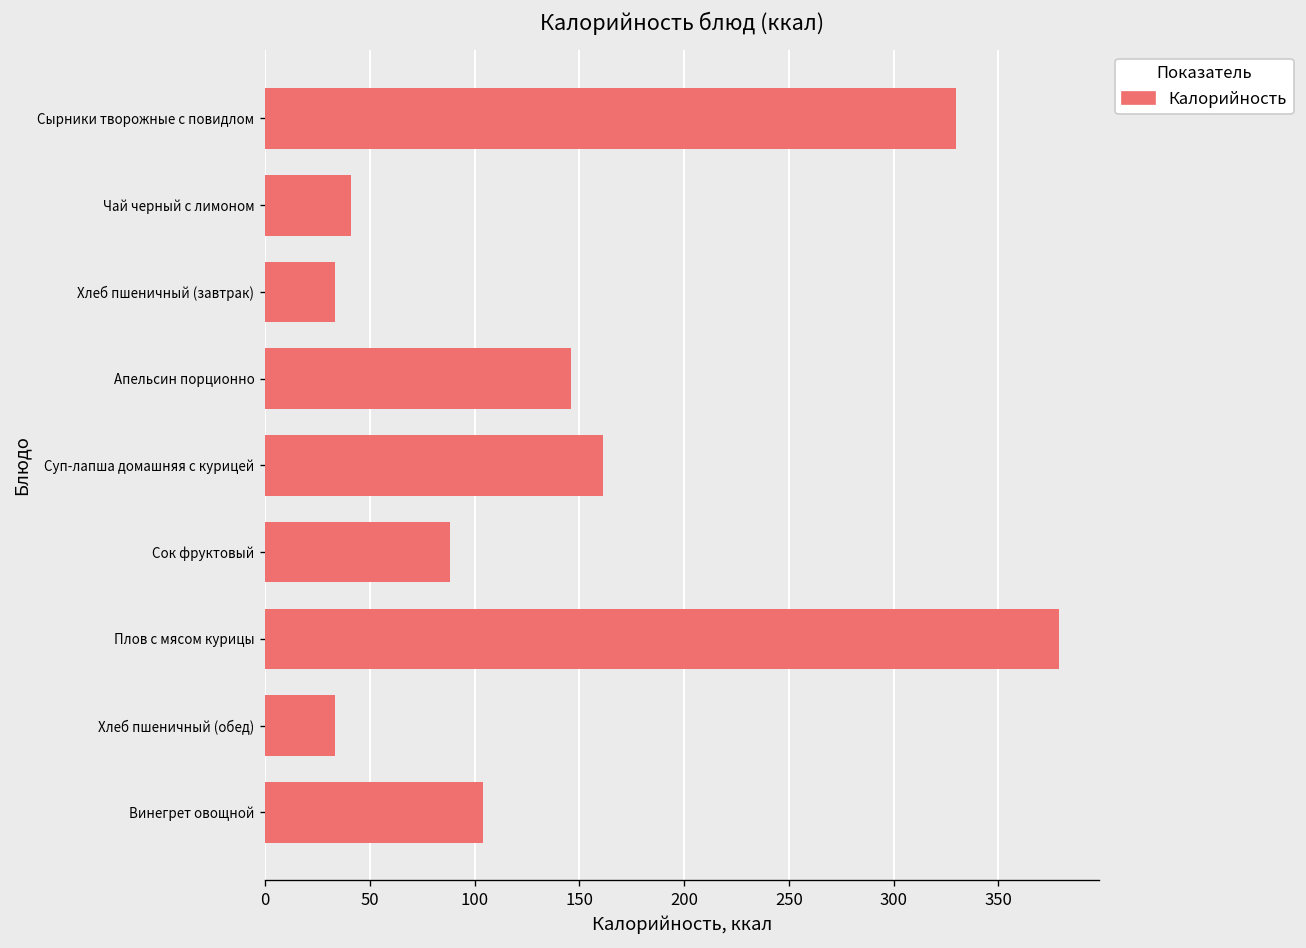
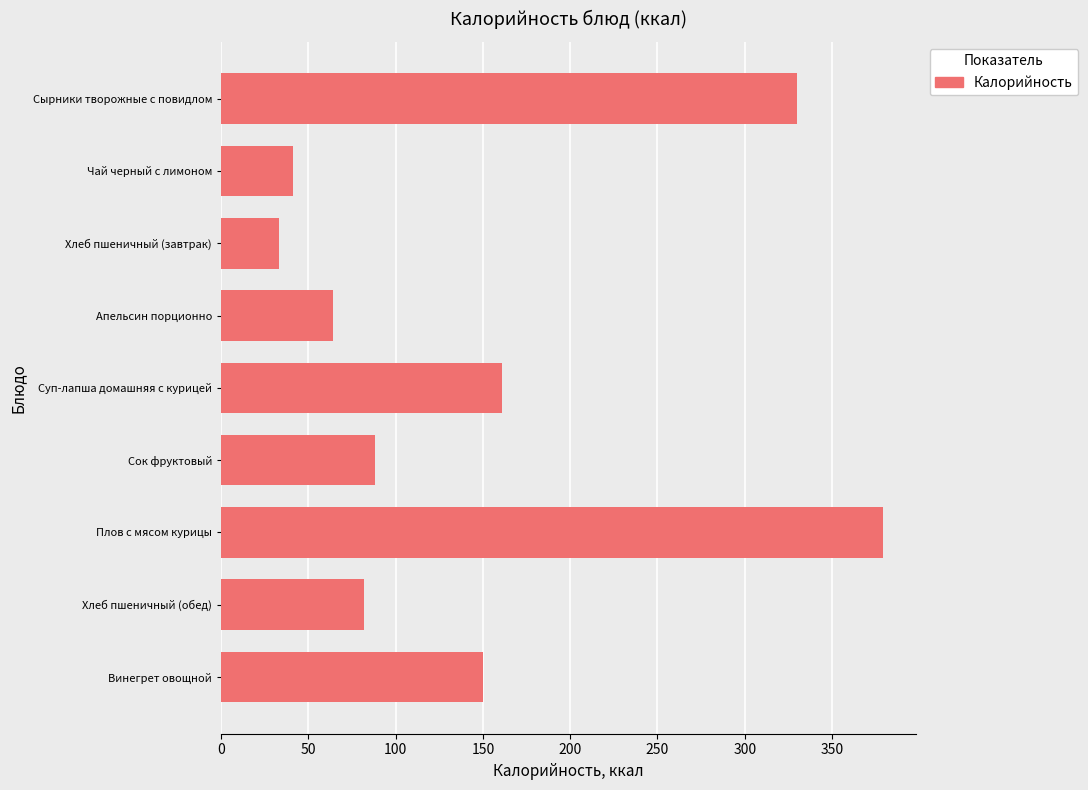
  {
    "Сырники творожные с повидлом": 330,
    "Чай черный с лимоном": 41,
    "Хлеб пшеничный (завтрак)": 33,
-   "Апельсин порционно": 146,
+   "Апельсин порционно": 64,
    "Суп-лапша домашняя с курицей": 161,
    "Сок фруктовый": 88,
    "Плов с мясом курицы": 379,
-   "Хлеб пшеничный (обед)": 33,
-   "Винегрет овощной": 104
+   "Хлеб пшеничный (обед)": 82,
+   "Винегрет овощной": 150
  }
